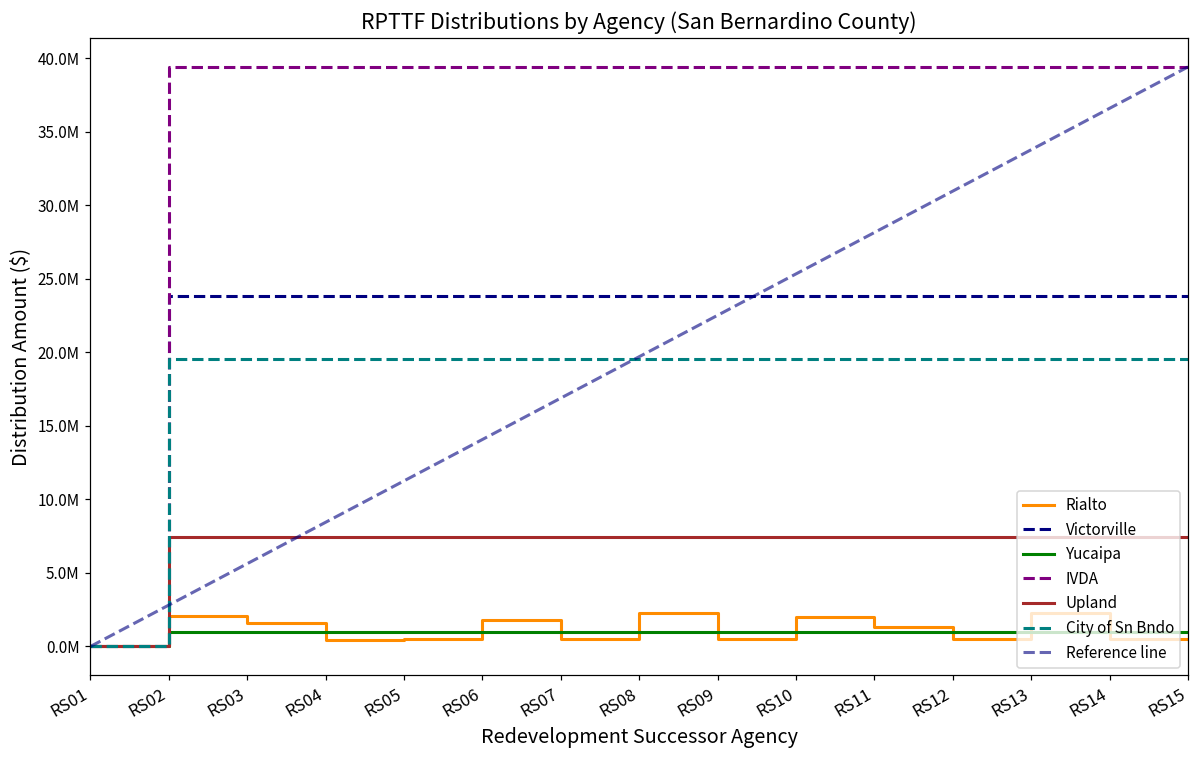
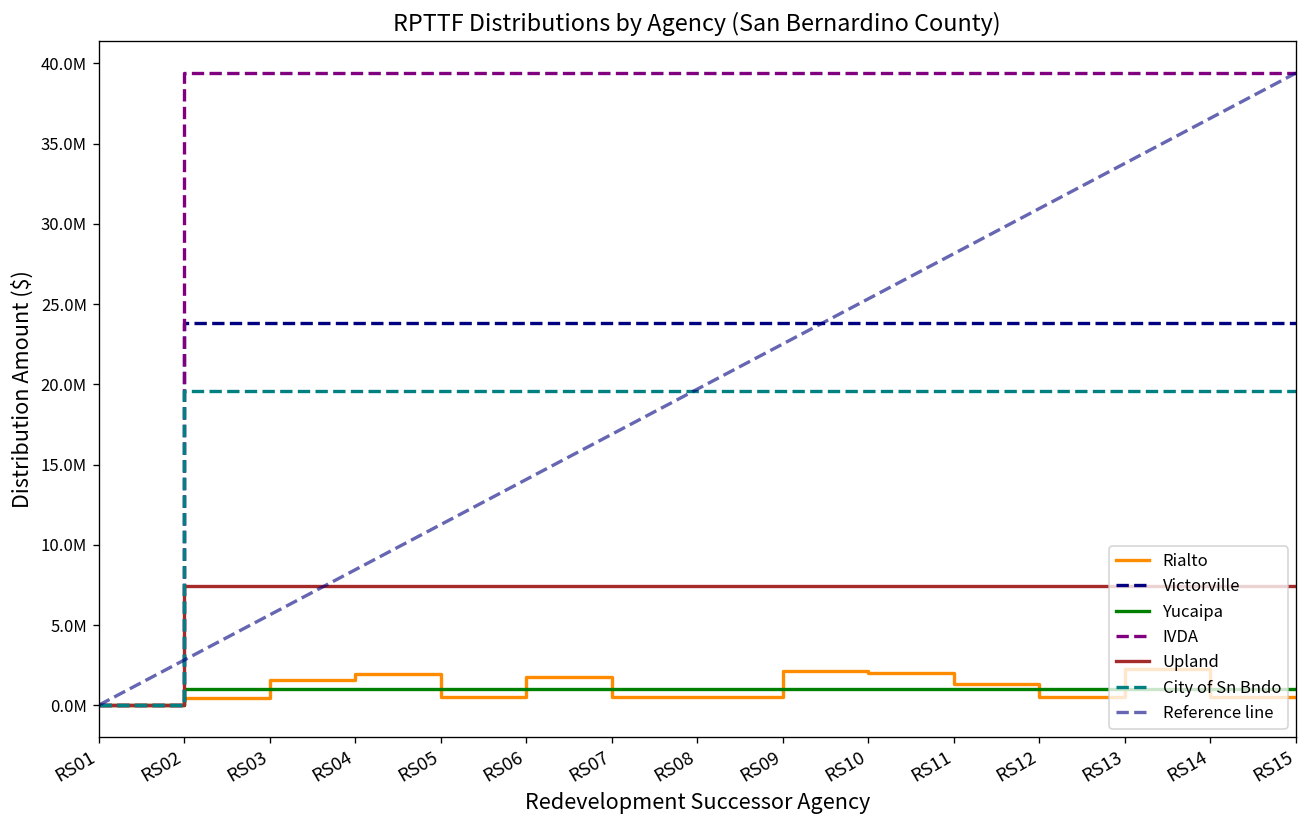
  {
    "Rialto": {
-     "RS02": 2000000,
+     "RS02": 500000,
      "RS03": 1600000,
-     "RS04": 500000,
+     "RS04": 1900000,
      "RS05": 500000,
      "RS06": 1800000,
      "RS07": 500000,
-     "RS08": 2300000,
-     "RS09": 500000,
+     "RS08": 500000,
+     "RS09": 2100000,
      "RS10": 2000000,
      "RS11": 1300000,
      "RS12": 500000,
      "RS15": 500000
    },
    "Yucaipa": {
      "RS02": 1000000,
      "RS03": 1000000,
      "RS04": 1000000,
      "RS05": 1000000,
      "RS06": 1000000,
      "RS07": 1000000,
      "RS08": 1000000,
      "RS09": 1000000,
      "RS10": 1000000,
      "RS11": 1000000,
      "RS12": 1000000,
      "RS15": 1000000
    },
    "IVDA": {
      "RS02": 39400000,
      "RS03": 39400000,
      "RS04": 39400000,
      "RS05": 39400000,
      "RS06": 39400000,
      "RS07": 39400000,
      "RS08": 39400000,
      "RS09": 39400000,
      "RS10": 39400000,
      "RS11": 39400000,
      "RS12": 39400000,
      "RS13": 39400000,
      "RS14": 39400000
    },
    "Upland": {
      "RS02": 7400000,
      "RS03": 7400000,
      "RS04": 7400000,
      "RS05": 7400000,
      "RS06": 7400000,
      "RS07": 7400000,
      "RS08": 7400000,
      "RS09": 7400000,
      "RS10": 7400000,
      "RS11": 7400000,
      "RS12": 7400000,
      "RS15": 7400000
    },
    "City of Sn Bndo": {
      "RS02": 19600000,
      "RS03": 19600000,
      "RS04": 19600000,
      "RS05": 19600000,
      "RS06": 19600000,
      "RS07": 19600000,
      "RS08": 19600000,
      "RS09": 19600000,
      "RS10": 19600000,
      "RS11": 19600000,
      "RS12": 19600000,
      "RS13": 19600000,
      "RS14": 19600000,
      "RS15": 19600000
    }
  }
